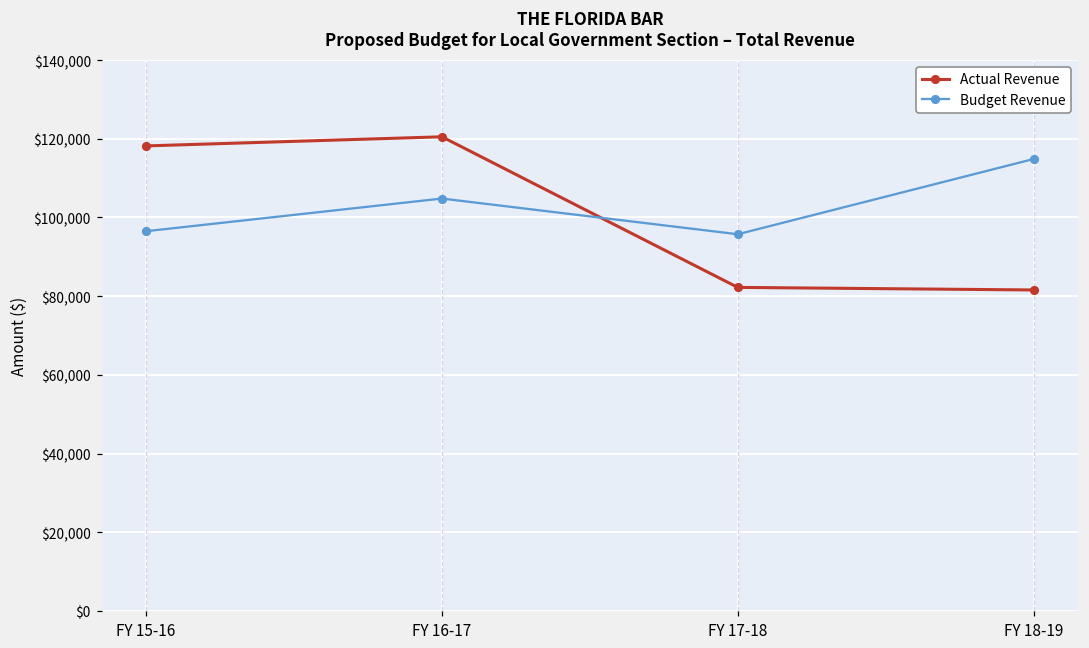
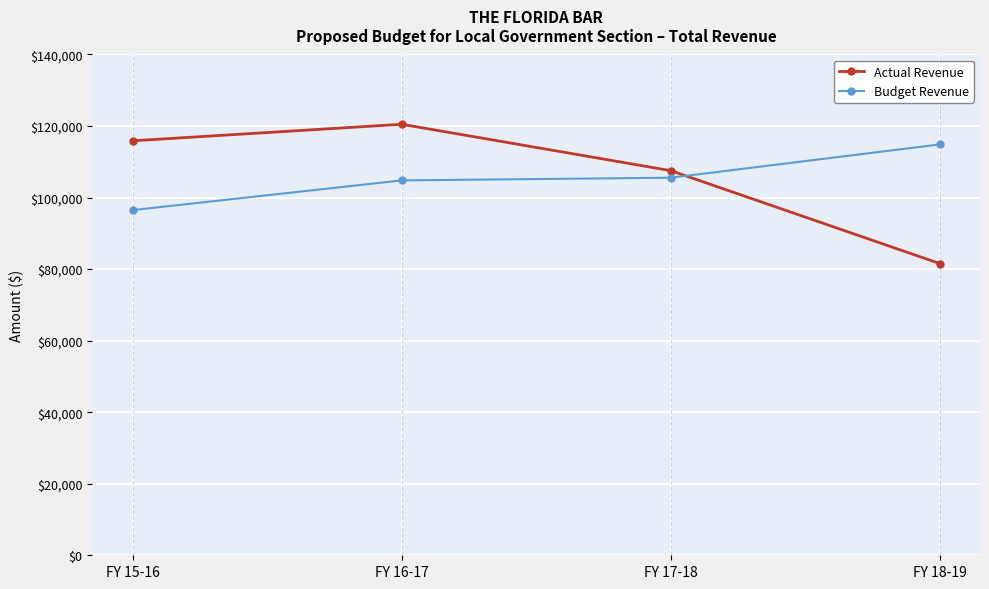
  {
    "Actual Revenue": {
-     "FY 15-16": "$118,000",
+     "FY 15-16": "$116,000",
      "FY 16-17": "$120,000",
-     "FY 17-18": "$82,000",
+     "FY 17-18": "$108,000",
      "FY 18-19": "$82,000"
    },
    "Budget Revenue": {
      "FY 15-16": "$96,000",
      "FY 16-17": "$105,000",
-     "FY 17-18": "$96,000",
+     "FY 17-18": "$106,000",
      "FY 18-19": "$115,000"
    }
  }
